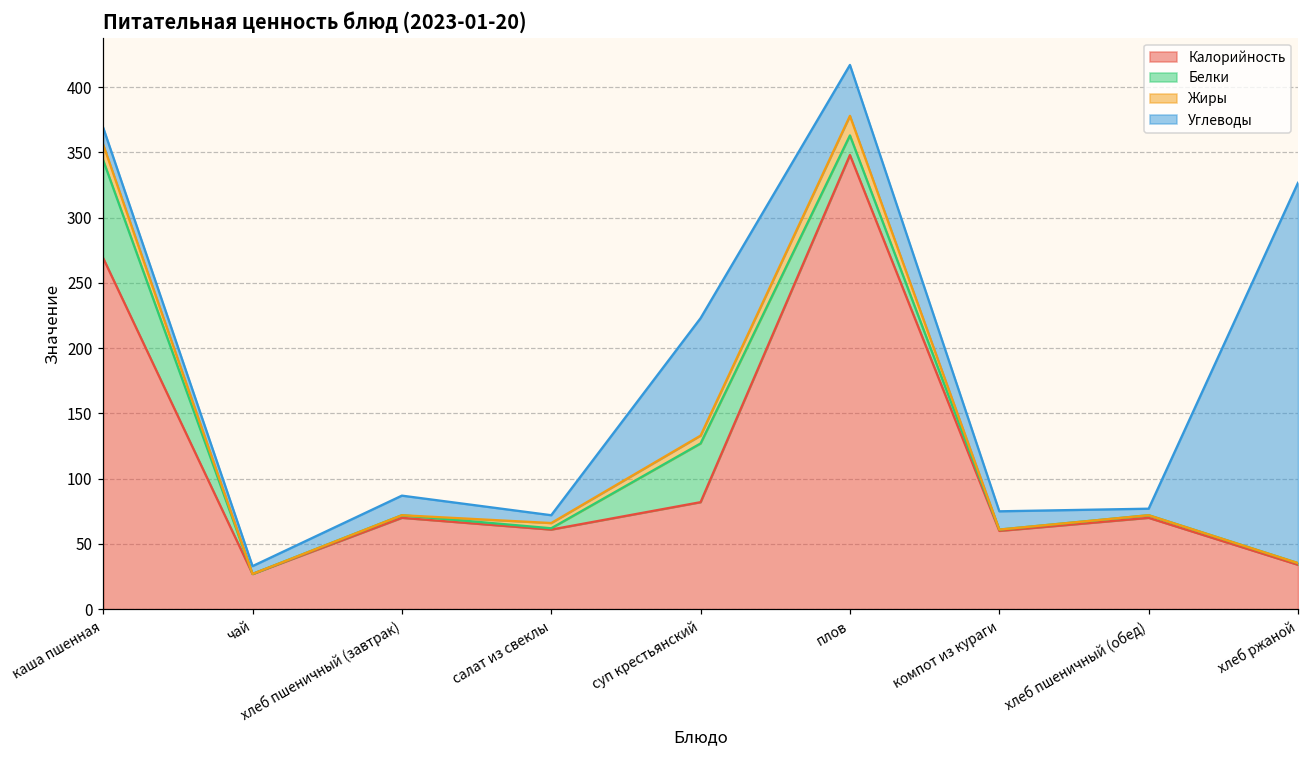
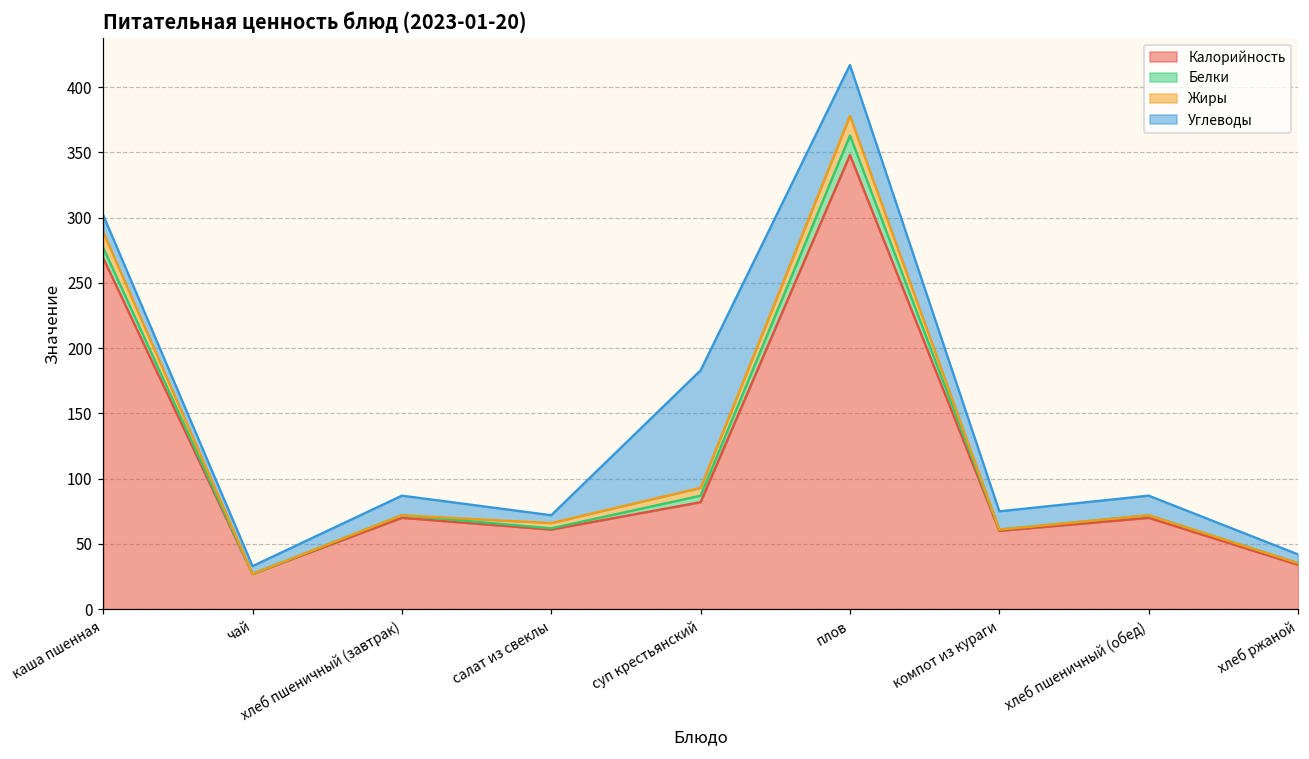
  {
    "Калорийность": {
      "каша пшенная": 269,
      "суп крестьянский": 82,
      "плов": 348
    },
    "Белки": {
-     "каша пшенная": 75,
-     "суп крестьянский": 45,
+     "каша пшенная": 8,
+     "суп крестьянский": 5,
      "плов": 15
    },
    "Жиры": {
      "каша пшенная": 12,
      "салат из свеклы": 4,
      "суп крестьянский": 6,
      "плов": 15
    },
    "Углеводы": {
      "каша пшенная": 13,
      "чай": 6,
      "хлеб пшеничный (завтрак)": 15,
      "салат из свеклы": 6,
      "суп крестьянский": 90,
      "плов": 39,
      "компот из кураги": 14,
-     "хлеб пшеничный (обед)": 5,
-     "хлеб ржаной": 291
+     "хлеб пшеничный (обед)": 15,
+     "хлеб ржаной": 7
    }
  }
